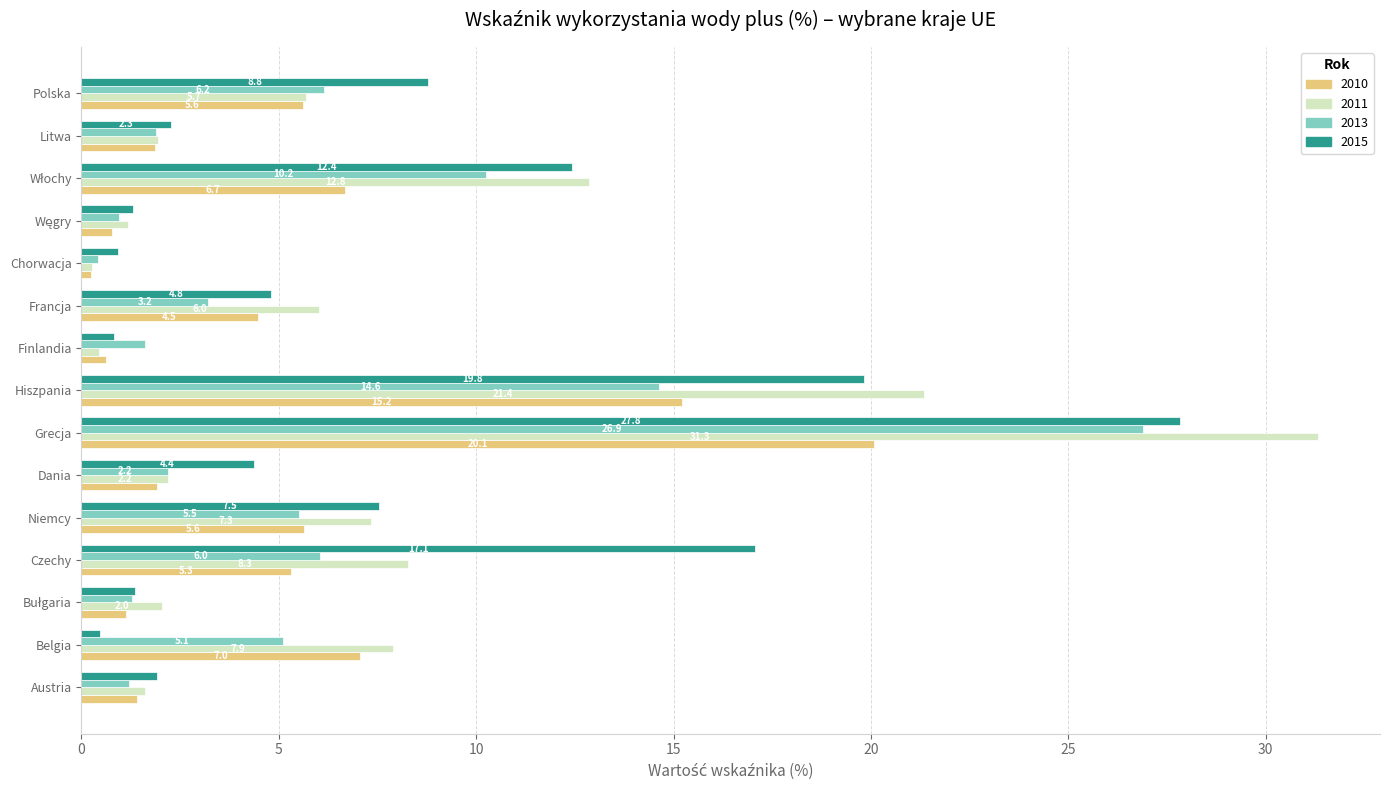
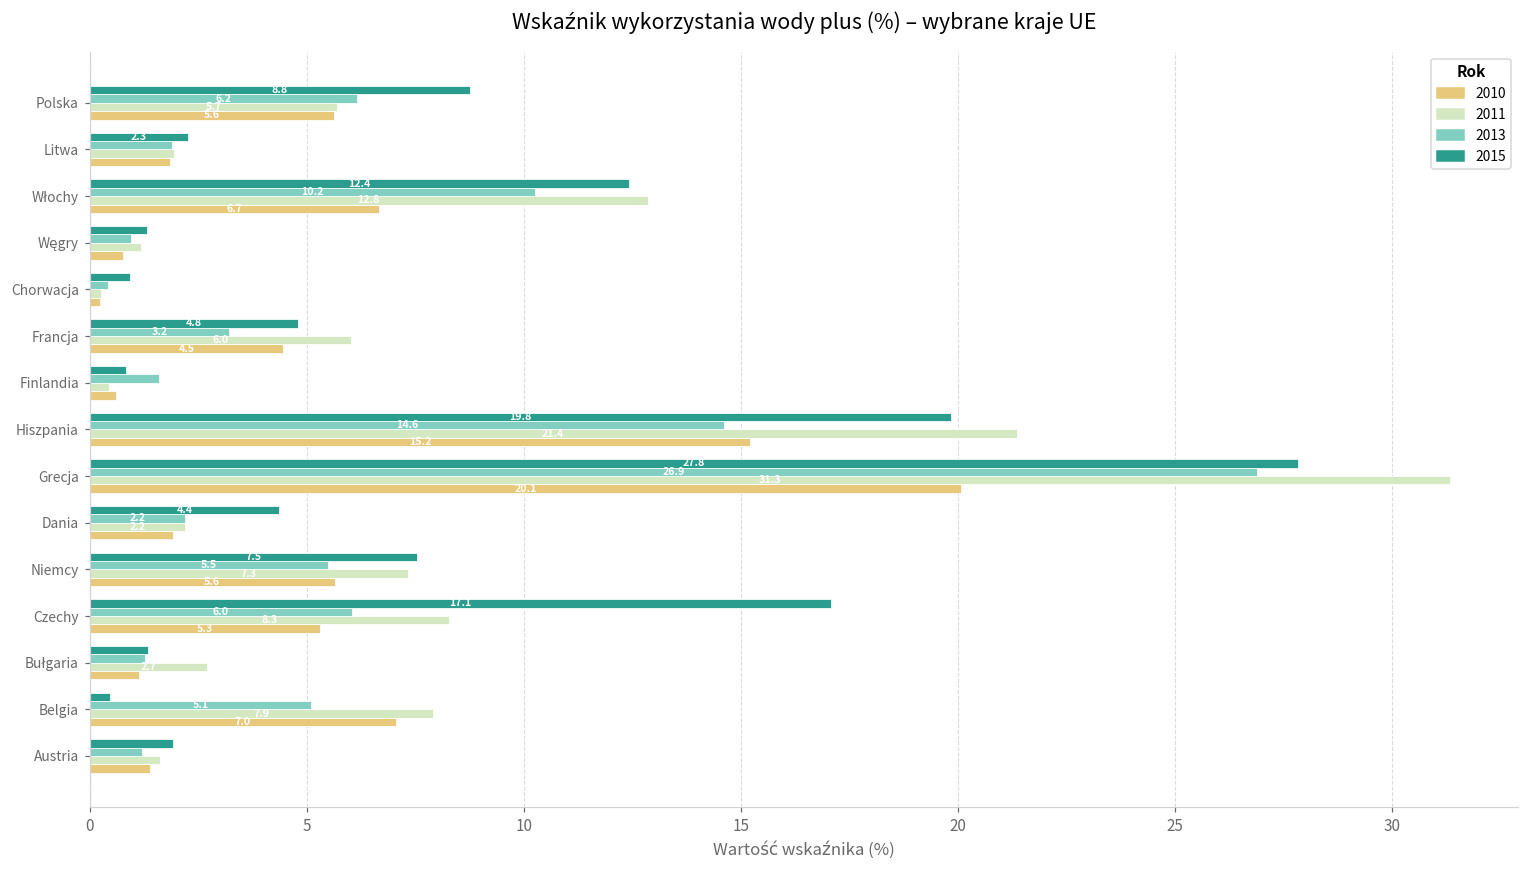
  {
    "2010": {
      "Włochy": 6.7,
      "Francja": 4.5,
      "Hiszpania": 15.2,
      "Grecja": 20.1,
      "Niemcy": 5.6,
      "Czechy": 5.3,
      "Belgia": 7.0
    },
    "2011": {
      "Włochy": 12.8,
      "Francja": 6.0,
      "Hiszpania": 21.4,
      "Grecja": 31.3,
      "Niemcy": 7.3,
      "Czechy": 8.3,
-     "Bułgaria": 2.0,
+     "Bułgaria": 2.7,
      "Belgia": 7.9
    },
    "2013": {
      "Polska": 6.2,
      "Włochy": 10.2,
      "Francja": 3.2,
      "Hiszpania": 14.6,
      "Grecja": 26.9,
      "Niemcy": 5.5,
      "Czechy": 6.0,
      "Belgia": 5.1
    },
    "2015": {
      "Polska": 8.8,
      "Litwa": 2.3,
      "Włochy": 12.4,
      "Francja": 4.8,
      "Hiszpania": 19.8,
      "Grecja": 27.8,
      "Dania": 4.4,
      "Niemcy": 7.5,
      "Czechy": 17.1
    }
  }
